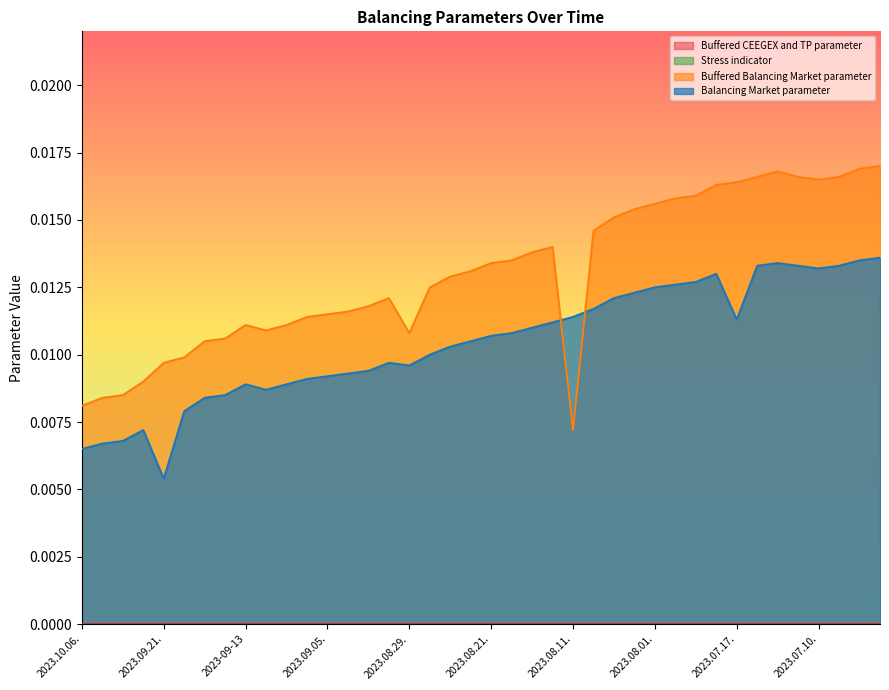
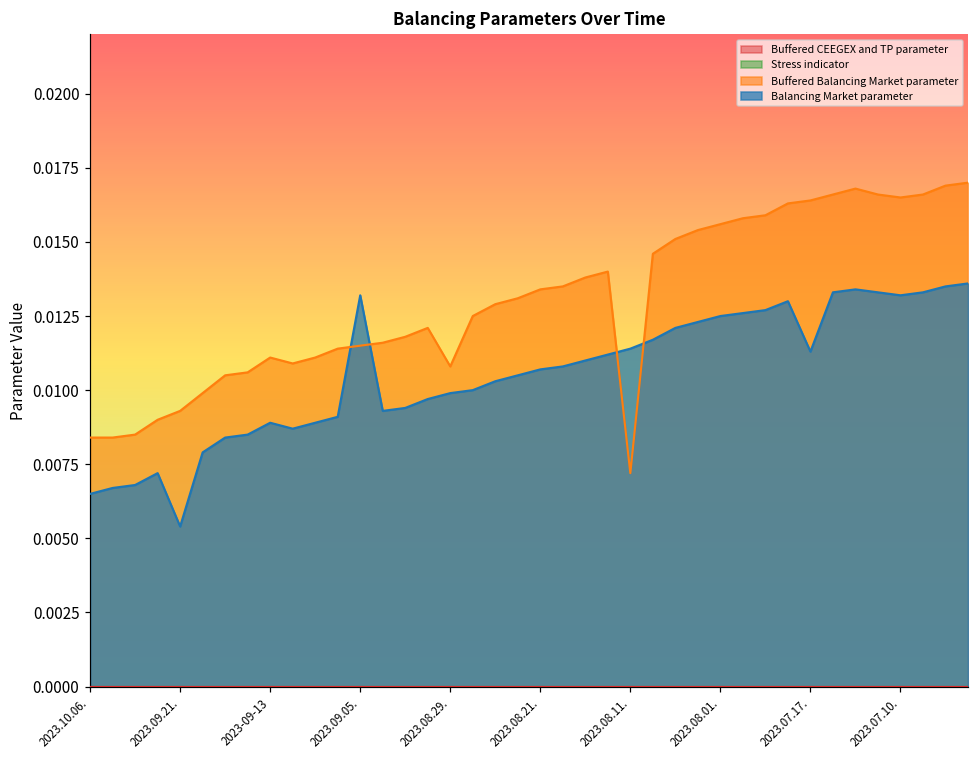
  {
    "Stress indicator": {
      "2023.10.06.": 0.0000,
      "2023.09.21.": 0.0000,
      "2023-09-13": 0.0000,
      "2023.09.05.": 0.0000,
      "2023.08.29.": 0.0000,
      "2023.08.21.": 0.0000,
      "2023.08.11.": 0.0000,
      "2023.08.01.": 0.0000,
      "2023.07.17.": 0.0000,
      "2023.07.10.": 0.0000
    },
    "Buffered Balancing Market parameter": {
-     "2023.10.06.": 0.0081,
-     "2023.09.21.": 0.0097,
+     "2023.10.06.": 0.0084,
+     "2023.09.21.": 0.0093,
      "2023-09-13": 0.0111,
      "2023.09.05.": 0.0115,
      "2023.08.29.": 0.0108,
      "2023.08.21.": 0.0134,
      "2023.08.11.": 0.0072,
      "2023.08.01.": 0.0156,
      "2023.07.17.": 0.0164,
      "2023.07.10.": 0.0165
    },
    "Balancing Market parameter": {
      "2023.10.06.": 0.0065,
      "2023.09.21.": 0.0054,
      "2023-09-13": 0.0089,
-     "2023.09.05.": 0.0092,
-     "2023.08.29.": 0.0096,
+     "2023.09.05.": 0.0132,
+     "2023.08.29.": 0.0099,
      "2023.08.21.": 0.0107,
      "2023.08.11.": 0.0114,
      "2023.08.01.": 0.0125,
      "2023.07.17.": 0.0113,
      "2023.07.10.": 0.0132
    }
  }
